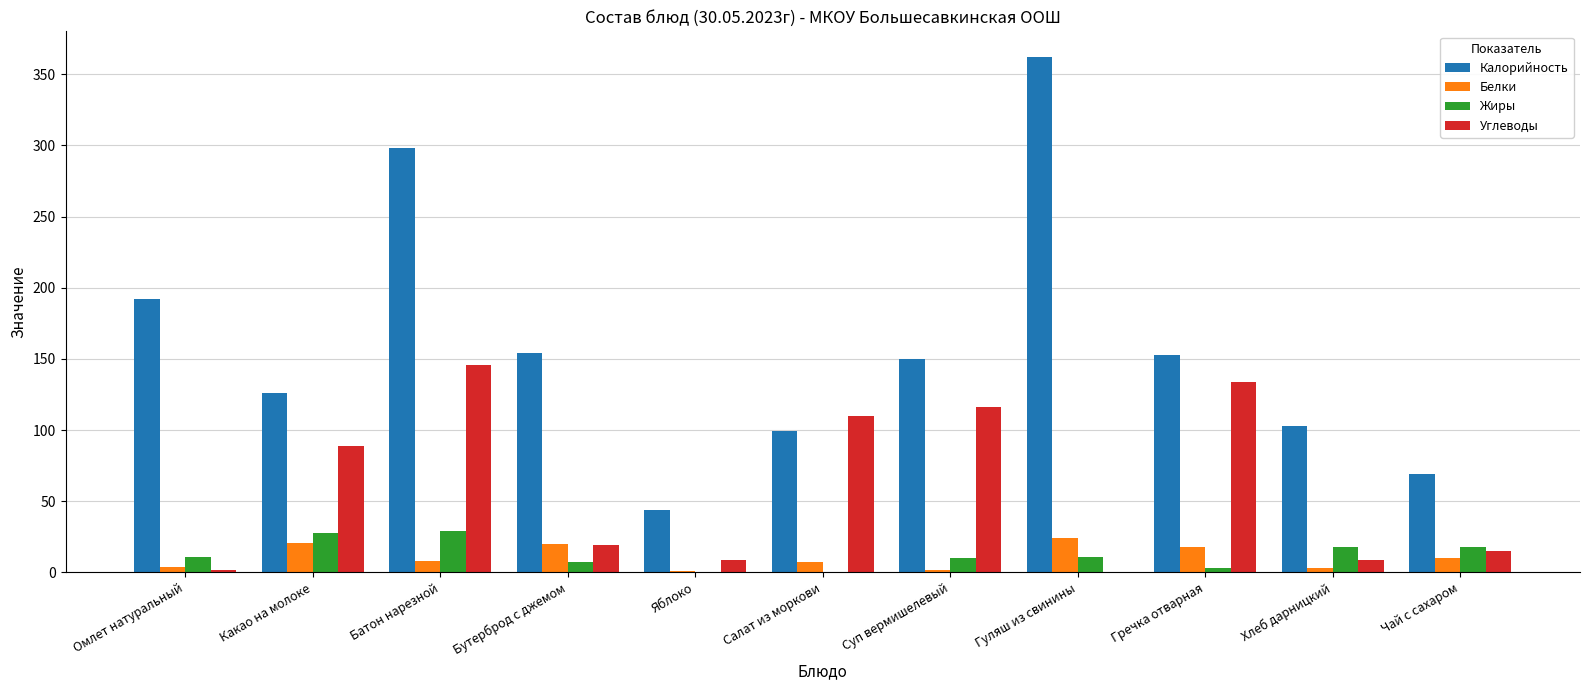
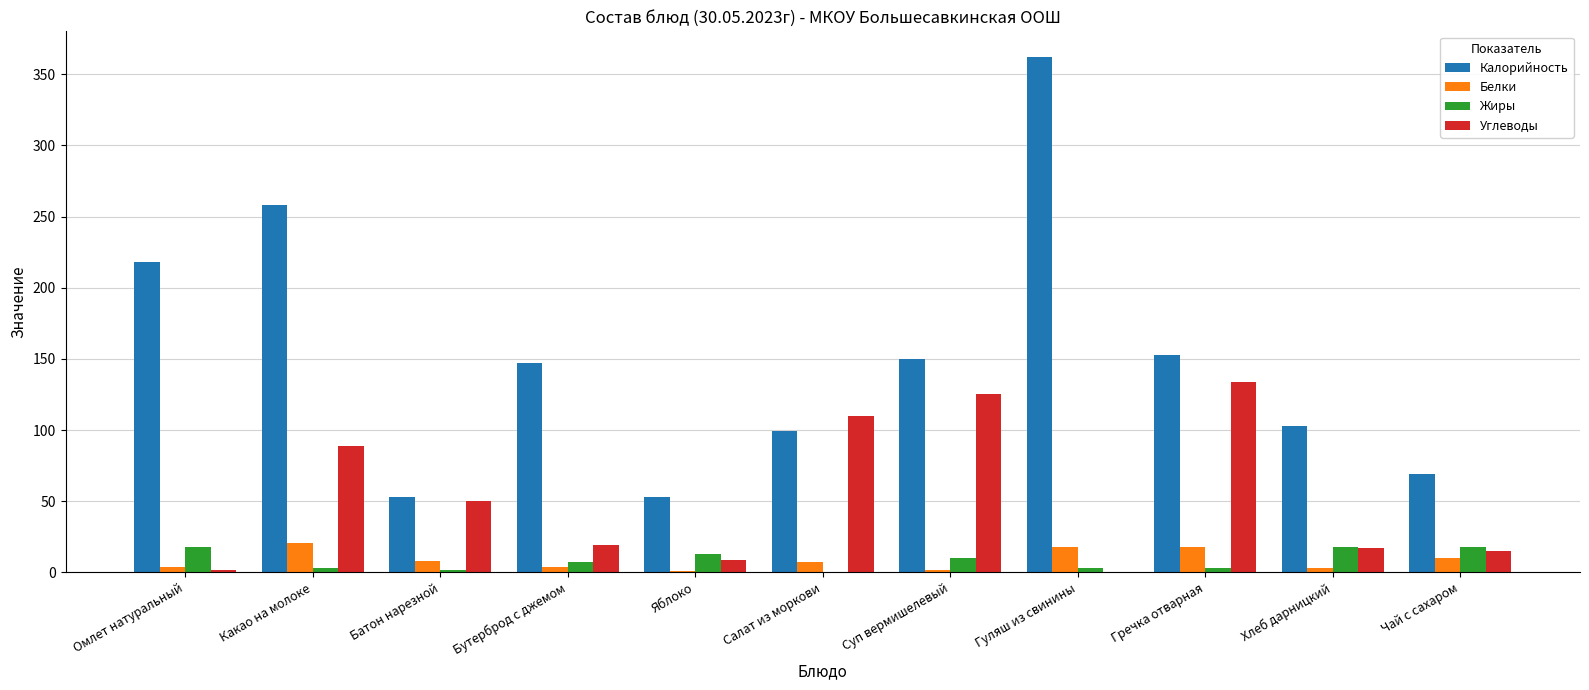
  {
    "Калорийность": {
-     "Омлет натуральный": 192,
-     "Какао на молоке": 126,
-     "Батон нарезной": 298,
-     "Бутерброд с джемом": 154,
-     "Яблоко": 44,
+     "Омлет натуральный": 218,
+     "Какао на молоке": 258,
+     "Батон нарезной": 53,
+     "Бутерброд с джемом": 147,
+     "Яблоко": 53,
      "Салат из моркови": 99,
      "Суп вермишелевый": 150,
      "Гуляш из свинины": 362,
      "Гречка отварная": 153,
      "Хлеб дарницкий": 103,
      "Чай с сахаром": 69
    },
    "Белки": {
      "Омлет натуральный": 4,
      "Какао на молоке": 21,
      "Батон нарезной": 8,
-     "Бутерброд с джемом": 20,
+     "Бутерброд с джемом": 4,
      "Салат из моркови": 7,
      "Суп вермишелевый": 2,
-     "Гуляш из свинины": 24,
+     "Гуляш из свинины": 18,
      "Гречка отварная": 18,
      "Хлеб дарницкий": 3,
      "Чай с сахаром": 10
    },
    "Жиры": {
-     "Омлет натуральный": 11,
-     "Какао на молоке": 28,
-     "Батон нарезной": 29,
+     "Омлет натуральный": 18,
+     "Какао на молоке": 3,
+     "Батон нарезной": 2,
      "Бутерброд с джемом": 7,
-     "Яблоко": 0,
+     "Яблоко": 13,
      "Салат из моркови": 0,
      "Суп вермишелевый": 10,
-     "Гуляш из свинины": 11,
+     "Гуляш из свинины": 3,
      "Гречка отварная": 3,
      "Хлеб дарницкий": 18,
      "Чай с сахаром": 18
    },
    "Углеводы": {
      "Омлет натуральный": 2,
      "Какао на молоке": 89,
-     "Батон нарезной": 146,
+     "Батон нарезной": 50,
      "Бутерброд с джемом": 19,
      "Яблоко": 9,
      "Салат из моркови": 110,
-     "Суп вермишелевый": 116,
+     "Суп вермишелевый": 125,
      "Гуляш из свинины": 0,
      "Гречка отварная": 134,
-     "Хлеб дарницкий": 9,
+     "Хлеб дарницкий": 17,
      "Чай с сахаром": 15
    }
  }
